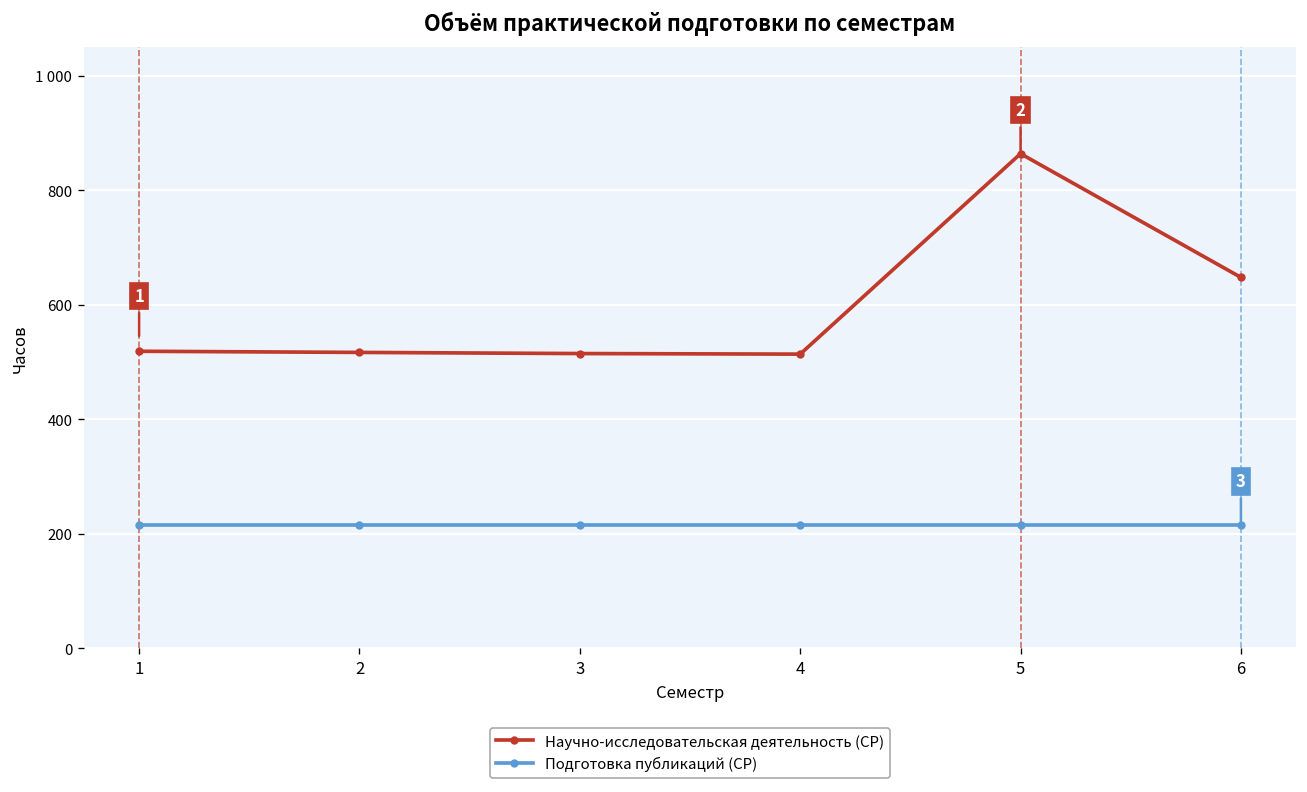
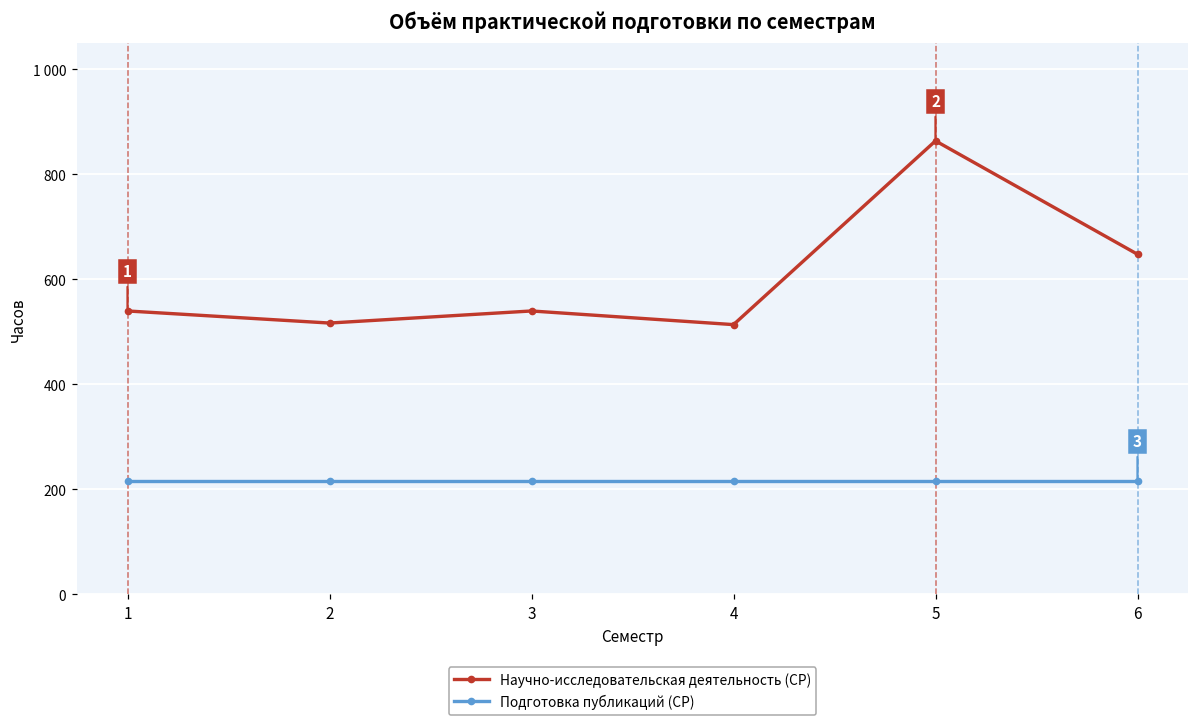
  {
    "Научно-исследовательская деятельность (СР)": {
-     "1": 520,
+     "1": 540,
      "2": 520,
-     "3": 520,
+     "3": 540,
      "4": 510,
      "6": 650
    },
    "Подготовка публикаций (СР)": {
      "1": 220,
      "2": 220,
      "3": 220,
      "4": 220,
      "5": 220
    }
  }
